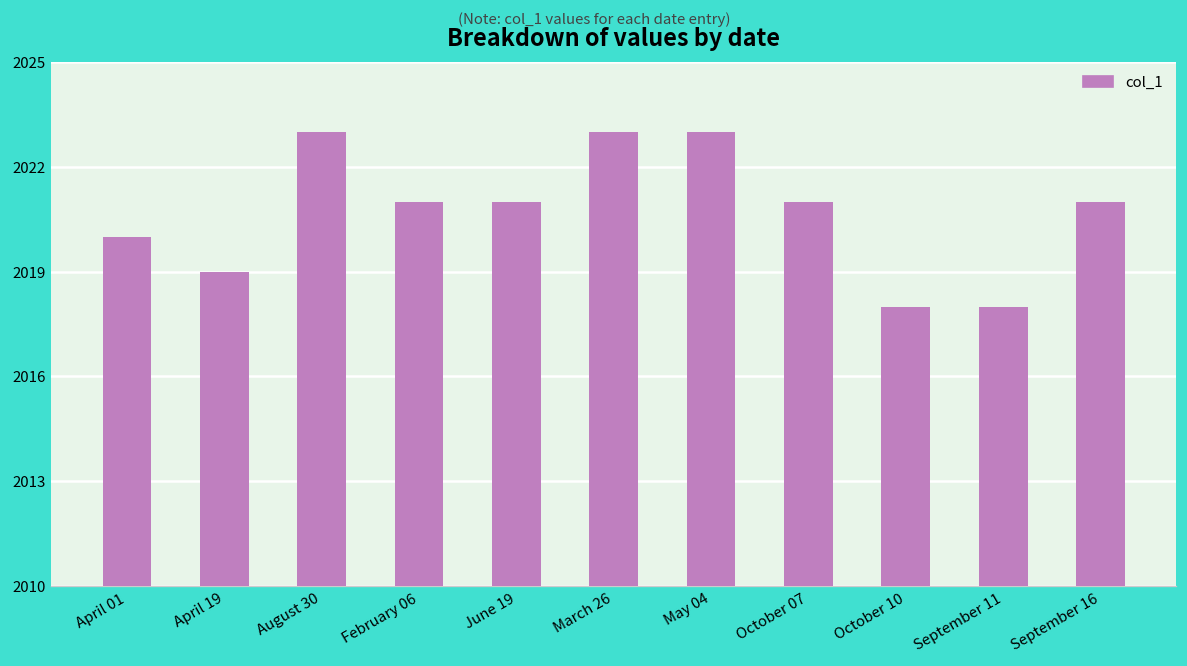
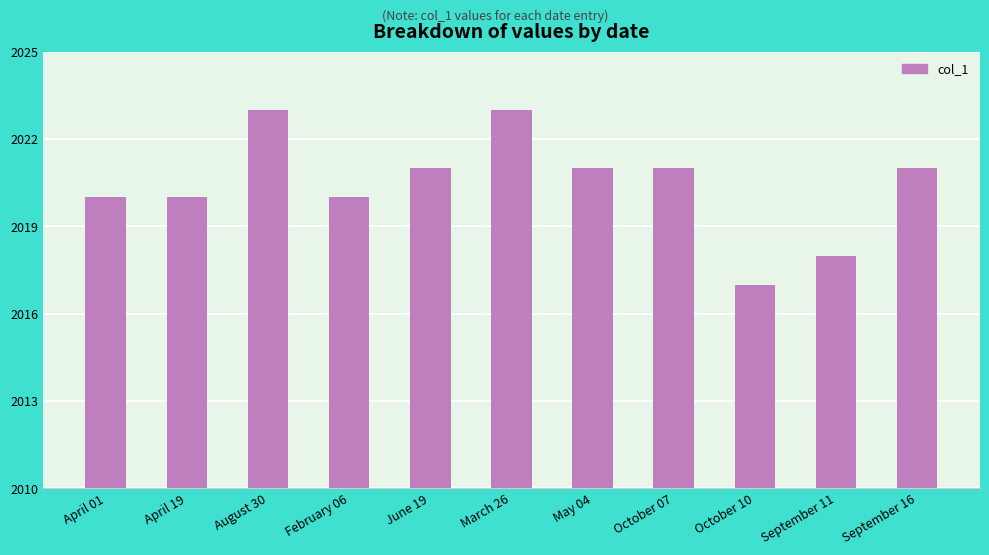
  {
    "April 01": 2020,
-   "April 19": 2019,
+   "April 19": 2020,
    "August 30": 2023,
-   "February 06": 2021,
+   "February 06": 2020,
    "June 19": 2021,
    "March 26": 2023,
-   "May 04": 2023,
+   "May 04": 2021,
    "October 07": 2021,
-   "October 10": 2018,
+   "October 10": 2017,
    "September 11": 2018,
    "September 16": 2021
  }
